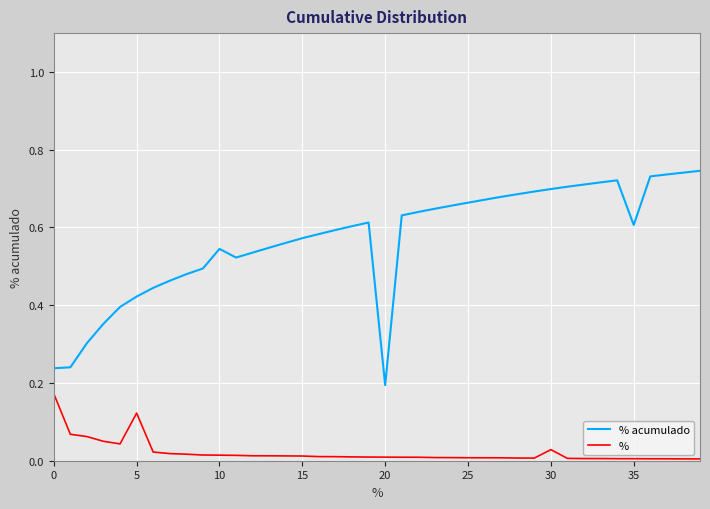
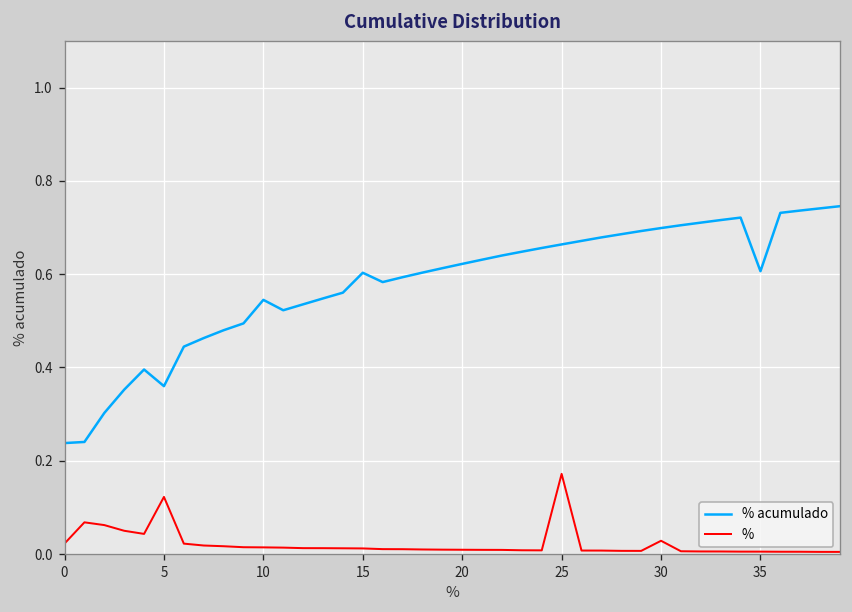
  {
    "% acumulado": {
      "0": 0.24,
-     "5": 0.42,
+     "5": 0.36,
      "10": 0.54,
-     "15": 0.57,
-     "20": 0.19,
+     "15": 0.60,
+     "20": 0.62,
      "25": 0.66,
      "30": 0.70,
      "35": 0.61
    },
    "%": {
-     "0": 0.17,
+     "0": 0.02,
      "5": 0.12,
      "10": 0.01,
      "15": 0.01,
      "20": 0.01,
-     "25": 0.01,
+     "25": 0.17,
      "30": 0.03,
      "35": 0.01
    }
  }
